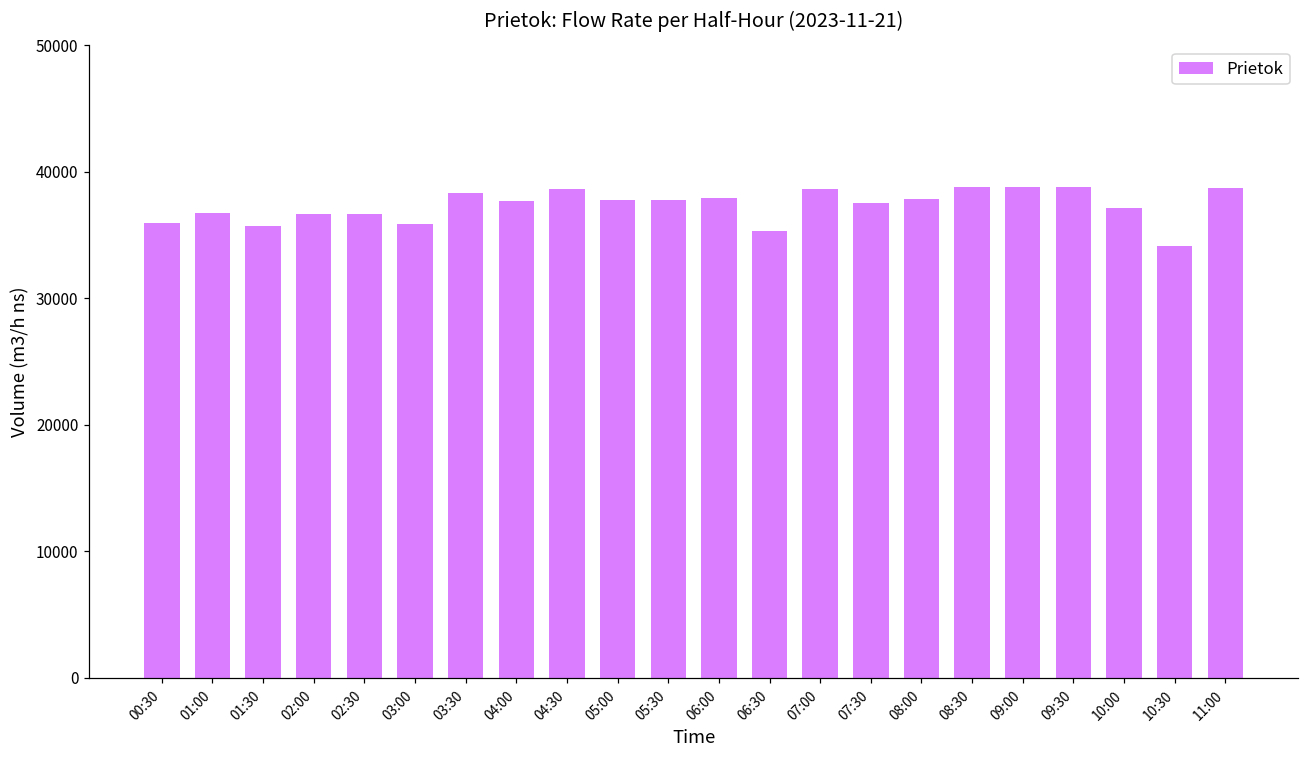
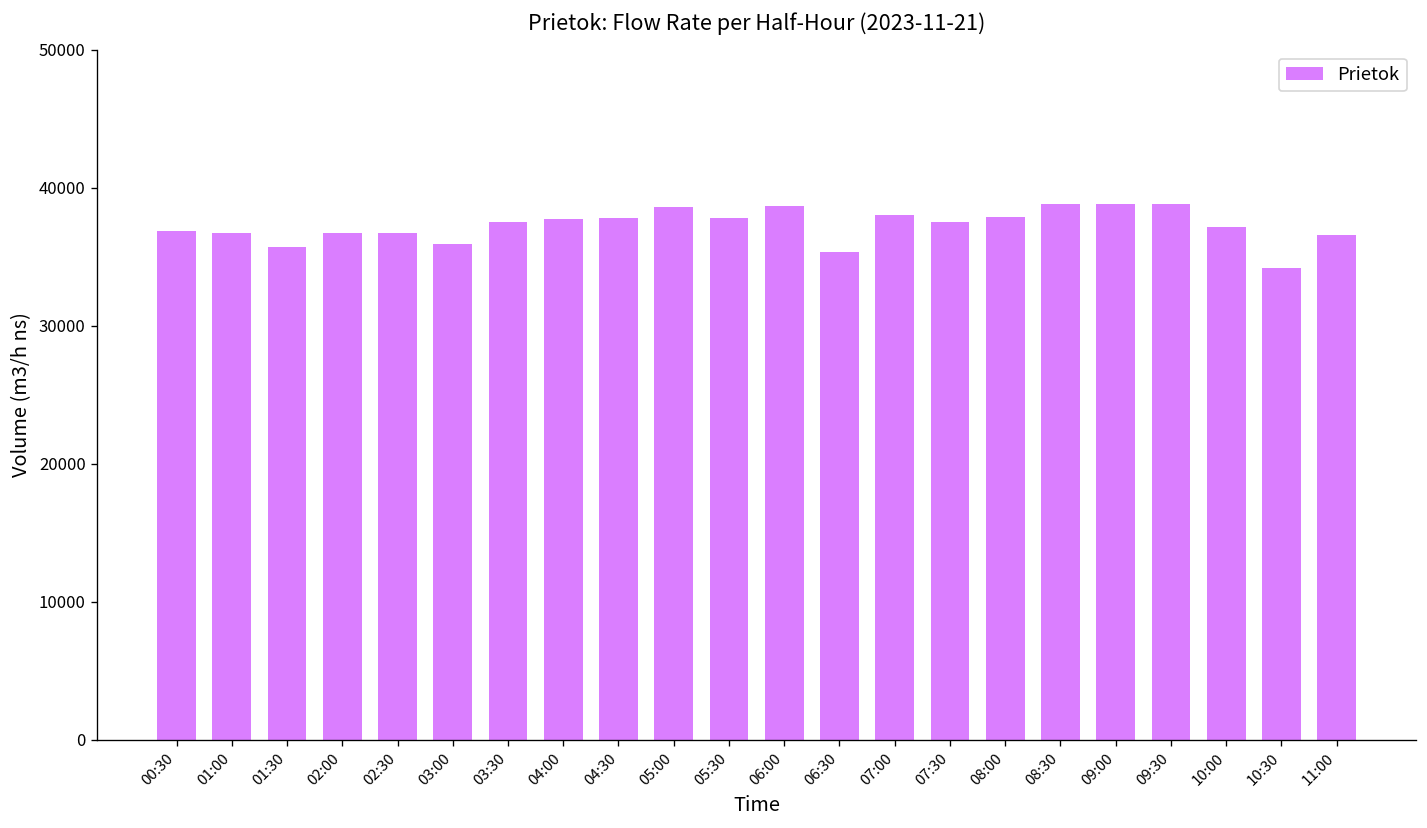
  {
-   "00:30": 36000,
+   "00:30": 36800,
    "01:00": 36700,
    "01:30": 35700,
    "02:00": 36700,
    "02:30": 36700,
    "03:00": 35900,
-   "03:30": 38300,
+   "03:30": 37500,
    "04:00": 37700,
-   "04:30": 38600,
-   "05:00": 37800,
+   "04:30": 37800,
+   "05:00": 38600,
    "05:30": 37800,
-   "06:00": 37900,
+   "06:00": 38700,
    "06:30": 35300,
-   "07:00": 38700,
+   "07:00": 38000,
    "07:30": 37500,
    "08:00": 37900,
    "08:30": 38800,
    "09:00": 38800,
    "09:30": 38800,
    "10:00": 37100,
    "10:30": 34100,
-   "11:00": 38800
+   "11:00": 36500
  }
